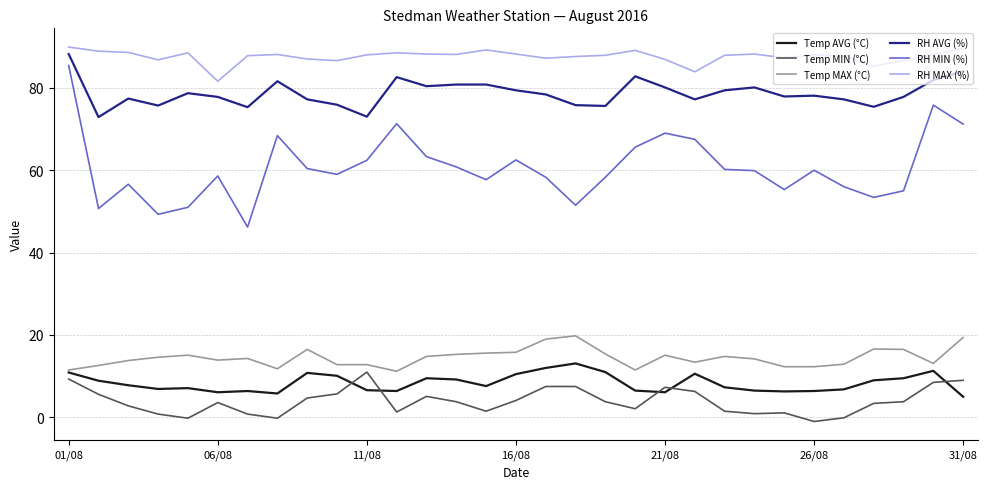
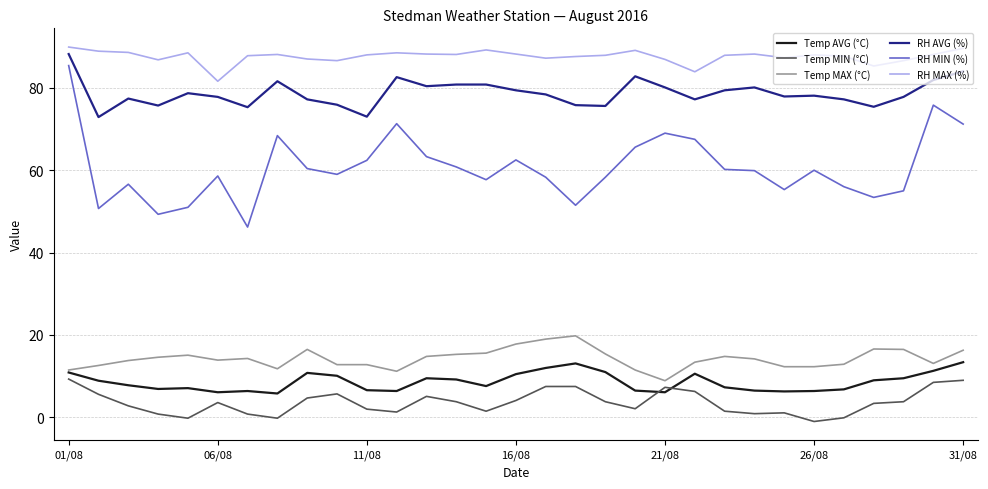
  {
    "Temp AVG (°C)": {
      "06/08": 6,
      "11/08": 7,
      "16/08": 11,
      "21/08": 6,
      "26/08": 6,
-     "31/08": 5
+     "31/08": 13
    },
    "Temp MIN (°C)": {
      "01/08": 9,
      "06/08": 4,
-     "11/08": 11,
+     "11/08": 2,
      "16/08": 4,
      "21/08": 7,
      "26/08": -1,
      "31/08": 9
    },
    "Temp MAX (°C)": {
      "06/08": 14,
      "11/08": 13,
-     "16/08": 16,
-     "21/08": 15,
+     "16/08": 18,
+     "21/08": 9,
      "26/08": 12,
-     "31/08": 19
+     "31/08": 16
    },
    "RH AVG (%)": {
      "01/08": 88,
      "06/08": 78,
      "11/08": 73,
      "16/08": 79,
      "21/08": 80,
      "26/08": 78
    },
    "RH MIN (%)": {
      "01/08": 85,
      "06/08": 59,
      "11/08": 62,
      "16/08": 63,
      "21/08": 69,
      "26/08": 60,
      "31/08": 71
    },
    "RH MAX (%)": {
      "01/08": 90,
      "06/08": 82,
      "11/08": 88,
      "16/08": 88,
      "21/08": 87
    }
  }
